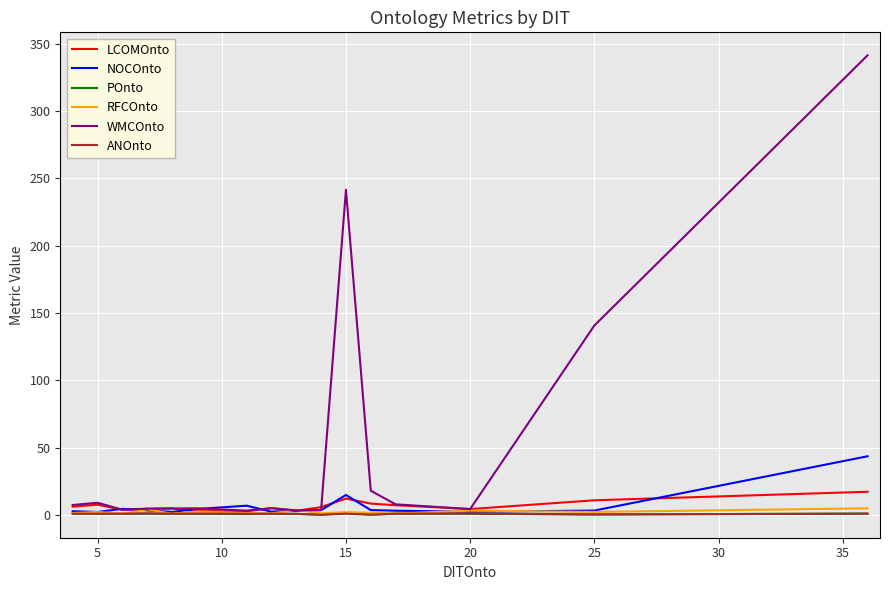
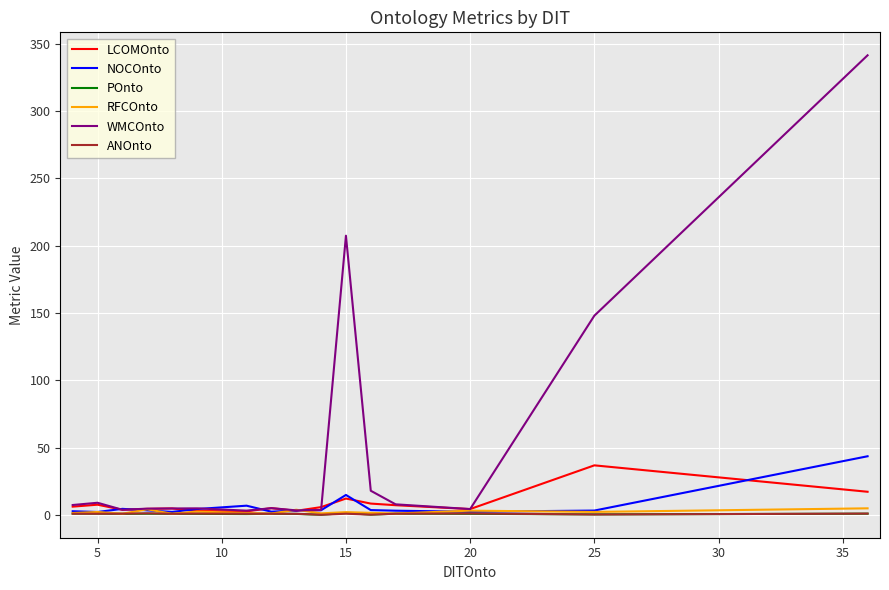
  {
    "LCOMOnto": {
      "15": 12,
-     "25": 11
+     "25": 37
    },
    "NOCOnto": {
      "15": 15
    },
    "WMCOnto": {
-     "15": 241,
-     "25": 141
+     "15": 207,
+     "25": 148
    }
  }
